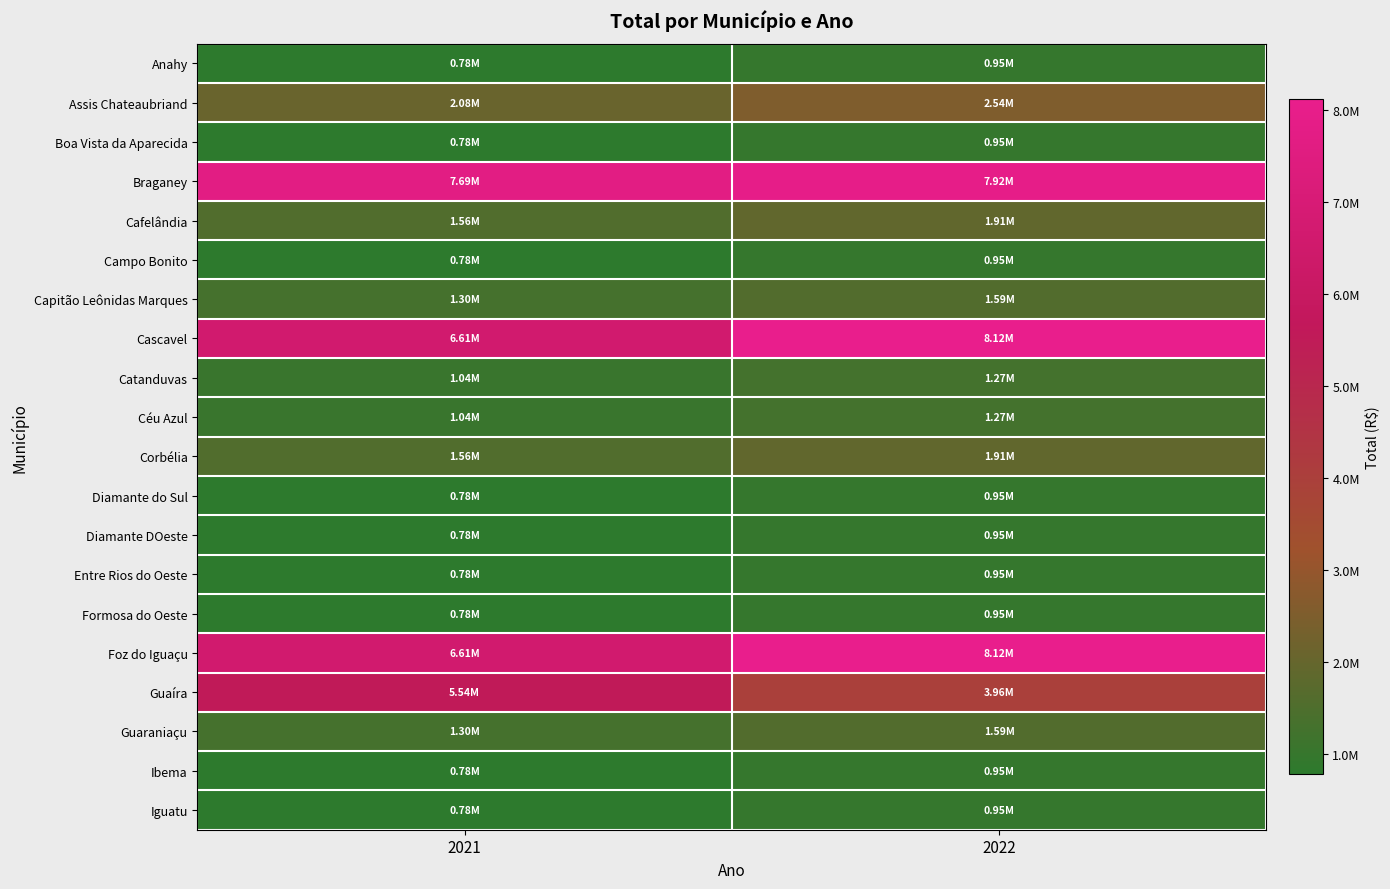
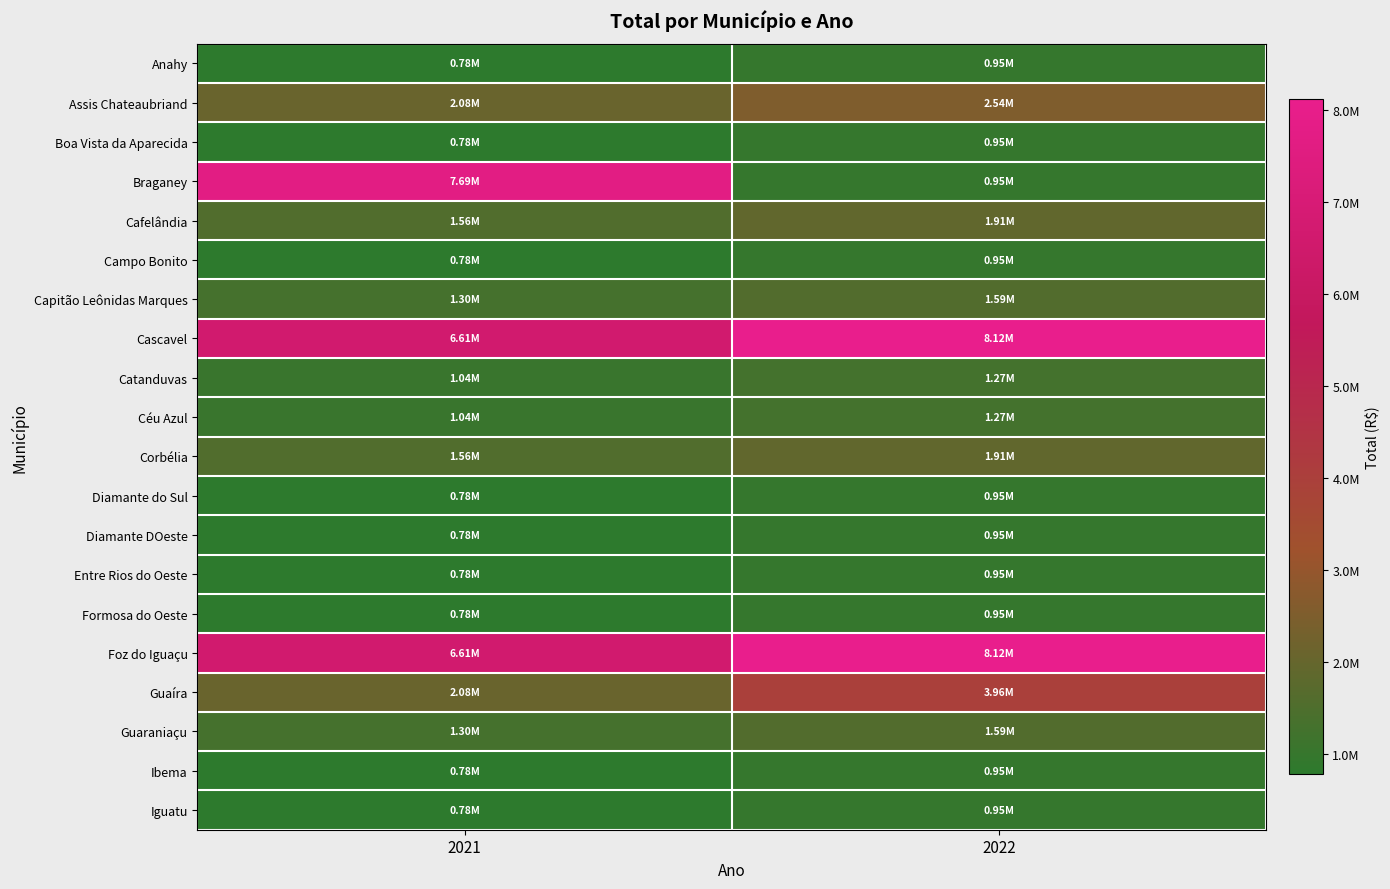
  {
    "Anahy": {
      "2021": "0.78M",
      "2022": "0.95M"
    },
    "Assis Chateaubriand": {
      "2021": "2.08M",
      "2022": "2.54M"
    },
    "Boa Vista da Aparecida": {
      "2021": "0.78M",
      "2022": "0.95M"
    },
    "Braganey": {
      "2021": "7.69M",
-     "2022": "7.92M"
+     "2022": "0.95M"
    },
    "Cafelândia": {
      "2021": "1.56M",
      "2022": "1.91M"
    },
    "Campo Bonito": {
      "2021": "0.78M",
      "2022": "0.95M"
    },
    "Capitão Leônidas Marques": {
      "2021": "1.30M",
      "2022": "1.59M"
    },
    "Cascavel": {
      "2021": "6.61M",
      "2022": "8.12M"
    },
    "Catanduvas": {
      "2021": "1.04M",
      "2022": "1.27M"
    },
    "Céu Azul": {
      "2021": "1.04M",
      "2022": "1.27M"
    },
    "Corbélia": {
      "2021": "1.56M",
      "2022": "1.91M"
    },
    "Diamante do Sul": {
      "2021": "0.78M",
      "2022": "0.95M"
    },
    "Diamante DOeste": {
      "2021": "0.78M",
      "2022": "0.95M"
    },
    "Entre Rios do Oeste": {
      "2021": "0.78M",
      "2022": "0.95M"
    },
    "Formosa do Oeste": {
      "2021": "0.78M",
      "2022": "0.95M"
    },
    "Foz do Iguaçu": {
      "2021": "6.61M",
      "2022": "8.12M"
    },
    "Guaíra": {
-     "2021": "5.54M",
+     "2021": "2.08M",
      "2022": "3.96M"
    },
    "Guaraniaçu": {
      "2021": "1.30M",
      "2022": "1.59M"
    },
    "Ibema": {
      "2021": "0.78M",
      "2022": "0.95M"
    },
    "Iguatu": {
      "2021": "0.78M",
      "2022": "0.95M"
    }
  }
